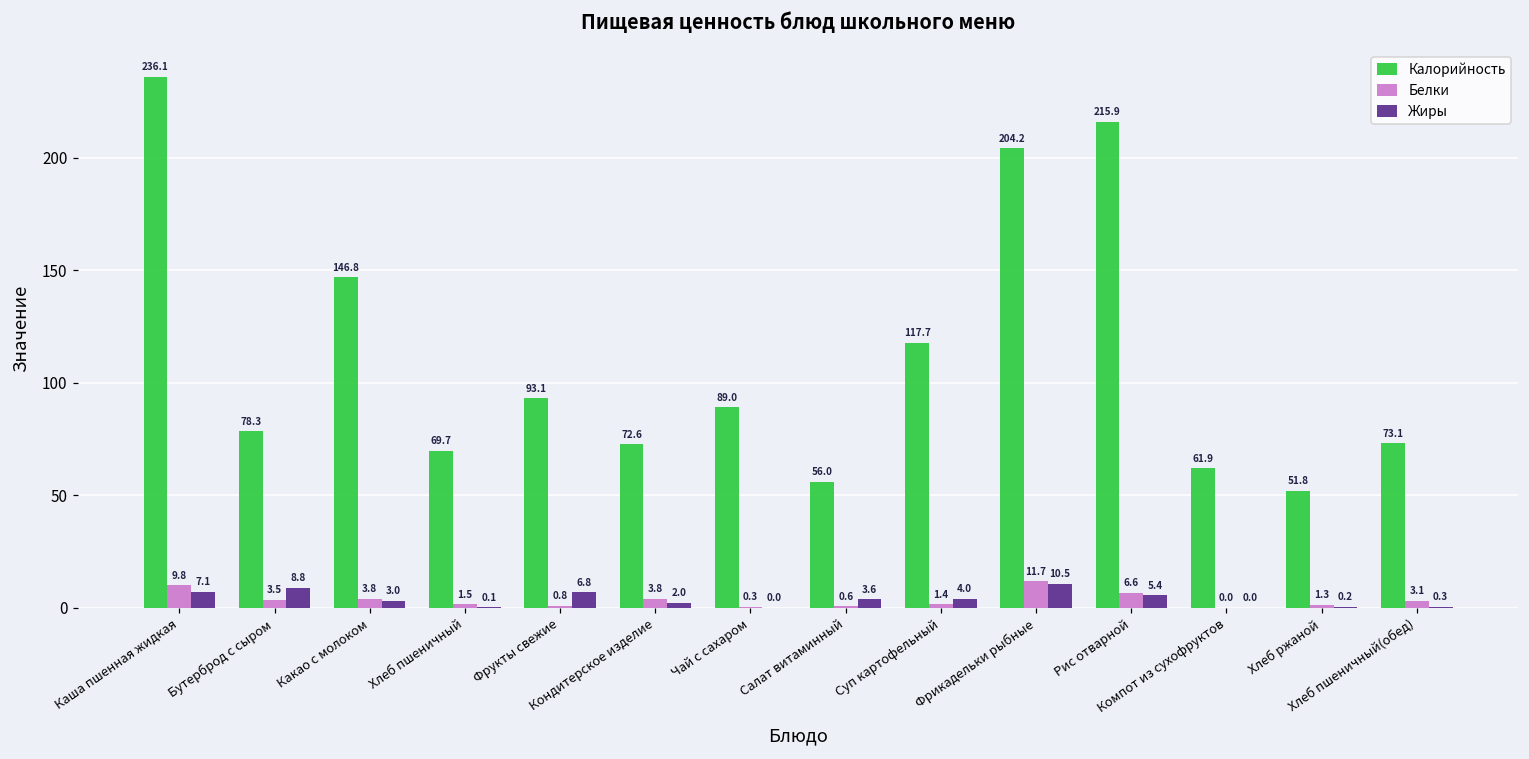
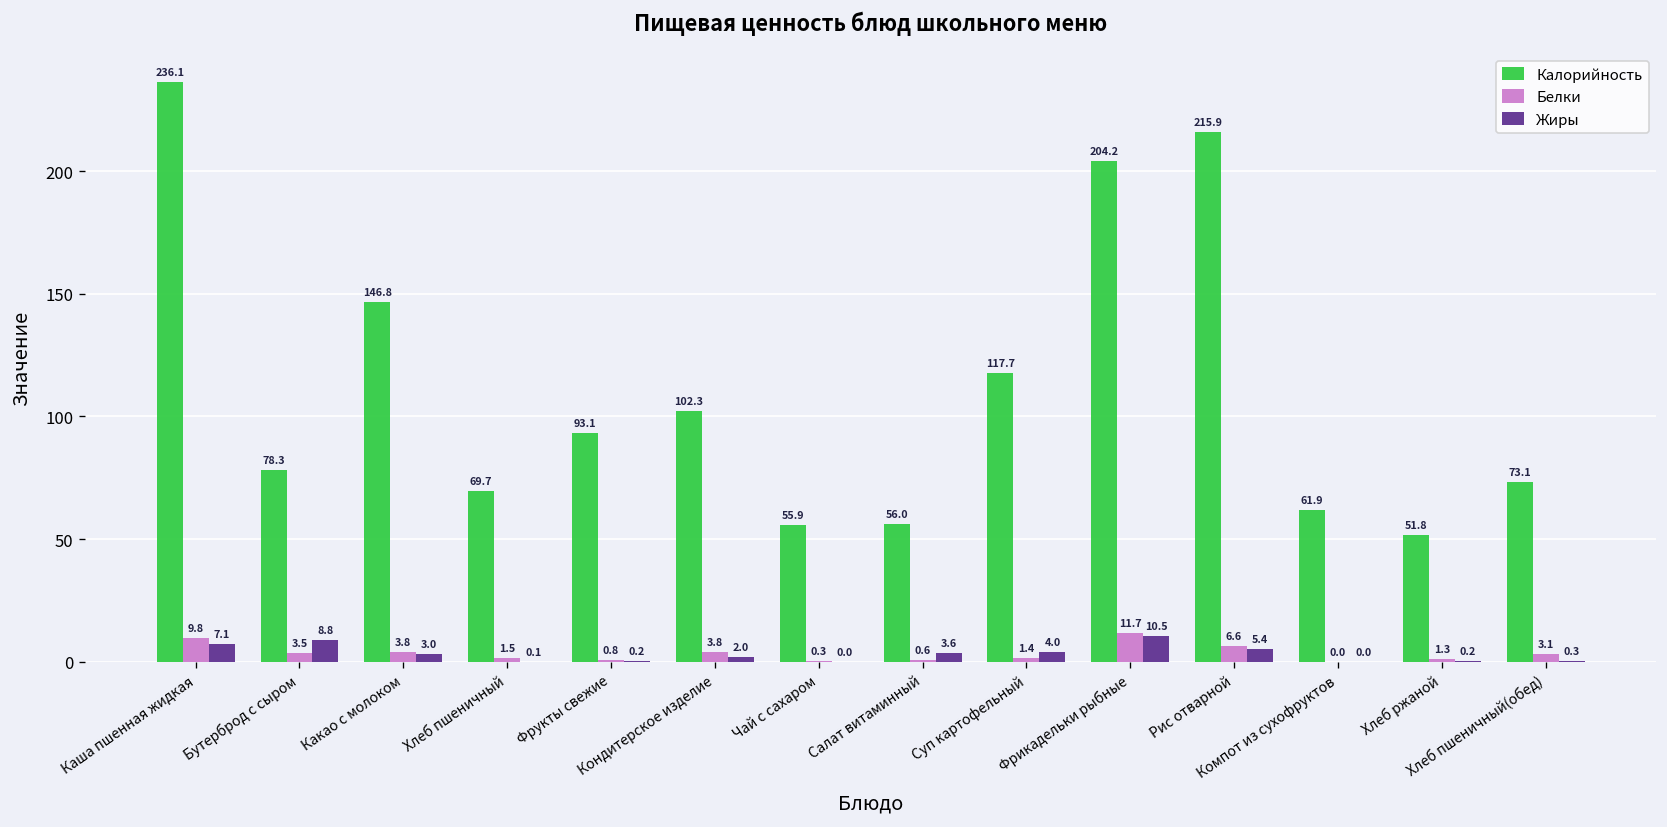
  {
    "Калорийность": {
      "Каша пшенная жидкая": 236.1,
      "Бутерброд с сыром": 78.3,
      "Какао с молоком": 146.8,
      "Хлеб пшеничный": 69.7,
      "Фрукты свежие": 93.1,
-     "Кондитерское изделие": 72.6,
-     "Чай с сахаром": 89.0,
+     "Кондитерское изделие": 102.3,
+     "Чай с сахаром": 55.9,
      "Салат витаминный": 56.0,
      "Суп картофельный": 117.7,
      "Фрикадельки рыбные": 204.2,
      "Рис отварной": 215.9,
      "Компот из сухофруктов": 61.9,
      "Хлеб ржаной": 51.8,
      "Хлеб пшеничный(обед)": 73.1
    },
    "Белки": {
      "Каша пшенная жидкая": 9.8,
      "Бутерброд с сыром": 3.5,
      "Какао с молоком": 3.8,
      "Хлеб пшеничный": 1.5,
      "Фрукты свежие": 0.8,
      "Кондитерское изделие": 3.8,
      "Чай с сахаром": 0.3,
      "Салат витаминный": 0.6,
      "Суп картофельный": 1.4,
      "Фрикадельки рыбные": 11.7,
      "Рис отварной": 6.6,
      "Компот из сухофруктов": 0.0,
      "Хлеб ржаной": 1.3,
      "Хлеб пшеничный(обед)": 3.1
    },
    "Жиры": {
      "Каша пшенная жидкая": 7.1,
      "Бутерброд с сыром": 8.8,
      "Какао с молоком": 3.0,
      "Хлеб пшеничный": 0.1,
-     "Фрукты свежие": 6.8,
+     "Фрукты свежие": 0.2,
      "Кондитерское изделие": 2.0,
      "Чай с сахаром": 0.0,
      "Салат витаминный": 3.6,
      "Суп картофельный": 4.0,
      "Фрикадельки рыбные": 10.5,
      "Рис отварной": 5.4,
      "Компот из сухофруктов": 0.0,
      "Хлеб ржаной": 0.2,
      "Хлеб пшеничный(обед)": 0.3
    }
  }
